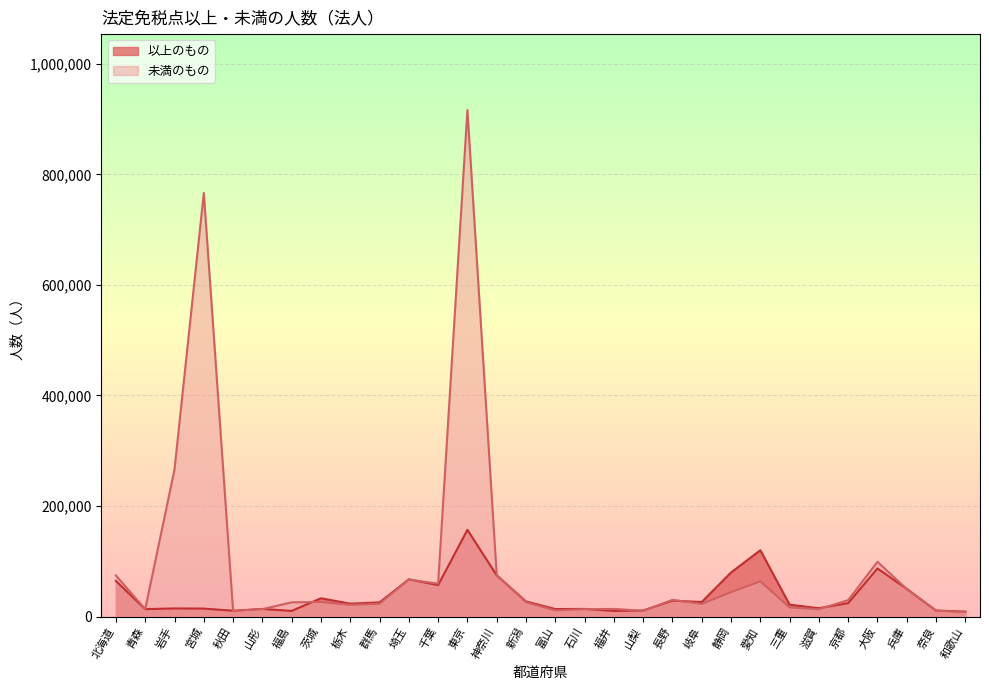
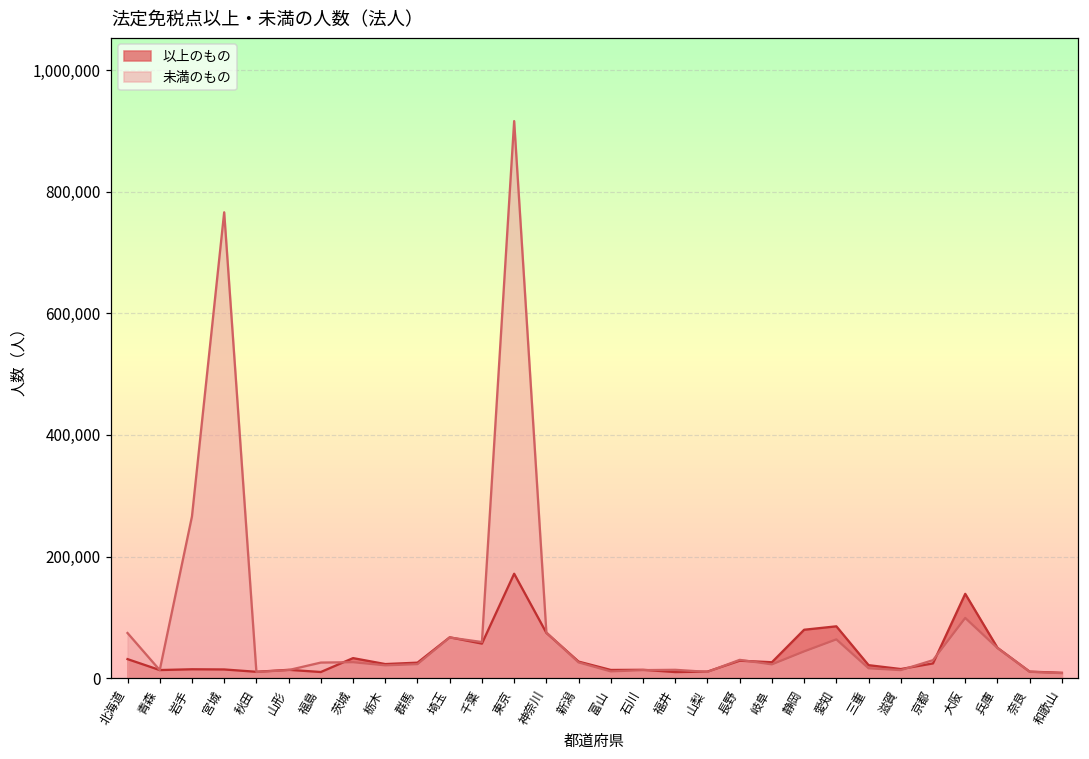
  {
    "以上のもの": {
-     "北海道": "60,000",
+     "北海道": "30,000",
      "岩手": "10,000",
      "宮城": "10,000",
      "福島": "10,000",
      "茨城": "30,000",
-     "東京": "160,000",
+     "東京": "170,000",
      "静岡": "80,000",
-     "愛知": "120,000",
+     "愛知": "90,000",
      "三重": "20,000",
      "京都": "20,000",
-     "大阪": "90,000"
+     "大阪": "140,000"
    },
    "未満のもの": {
      "北海道": "70,000",
      "岩手": "270,000",
      "宮城": "770,000",
      "福島": "30,000",
      "茨城": "30,000",
      "東京": "920,000",
      "静岡": "40,000",
      "愛知": "60,000",
      "三重": "20,000",
      "京都": "30,000",
      "大阪": "100,000"
    }
  }
